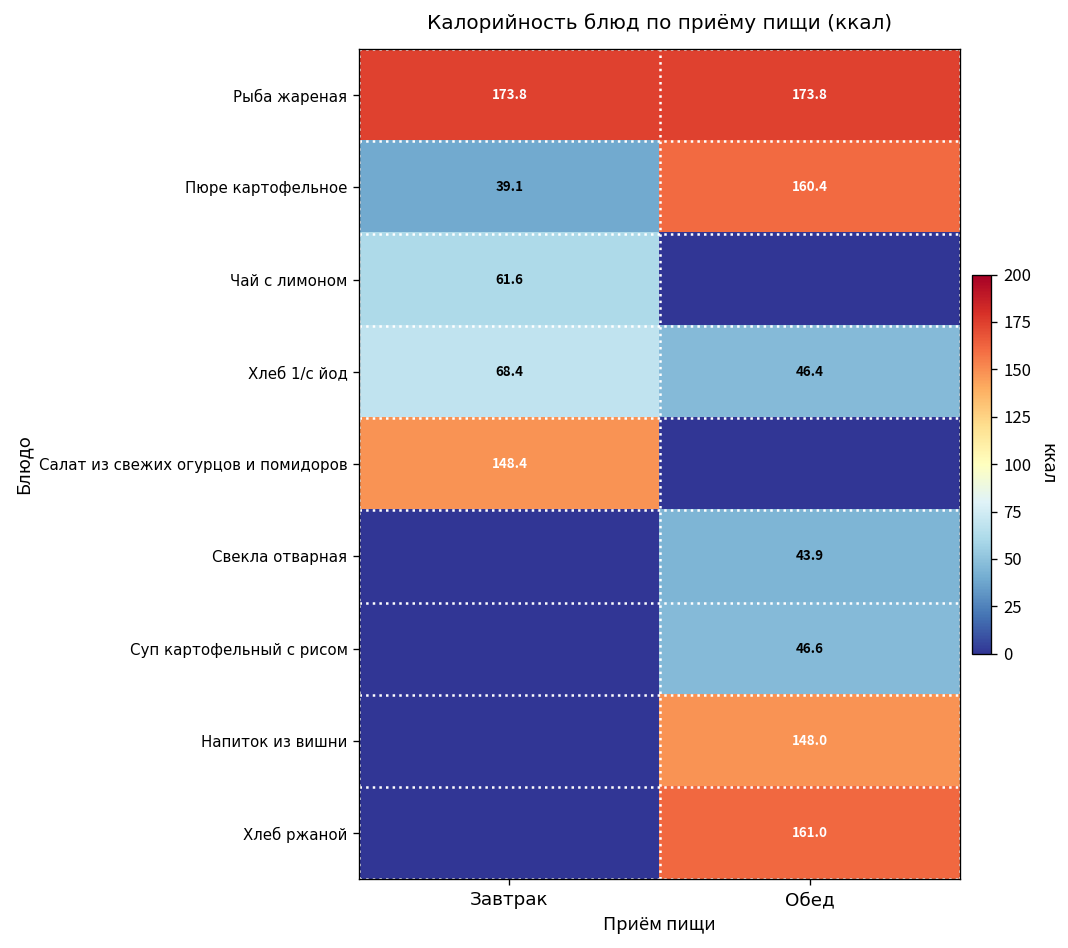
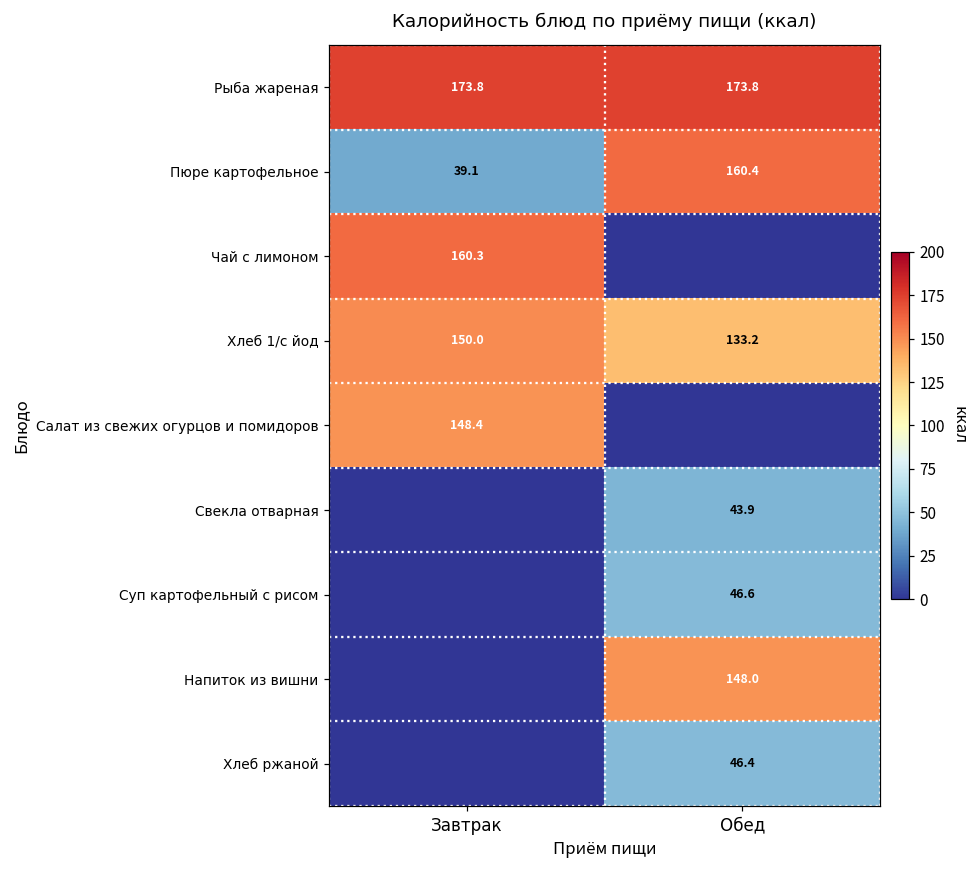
  {
    "Рыба жареная": {
      "Завтрак": 173.8,
      "Обед": 173.8
    },
    "Пюре картофельное": {
      "Завтрак": 39.1,
      "Обед": 160.4
    },
    "Чай с лимоном": {
-     "Завтрак": 61.6
+     "Завтрак": 160.3
    },
    "Хлеб 1/с йод": {
-     "Завтрак": 68.4,
-     "Обед": 46.4
+     "Завтрак": 150.0,
+     "Обед": 133.2
    },
    "Салат из свежих огурцов и помидоров": {
      "Завтрак": 148.4
    },
    "Свекла отварная": {
      "Обед": 43.9
    },
    "Суп картофельный с рисом": {
      "Обед": 46.6
    },
    "Напиток из вишни": {
      "Обед": 148.0
    },
    "Хлеб ржаной": {
-     "Обед": 161.0
+     "Обед": 46.4
    }
  }
